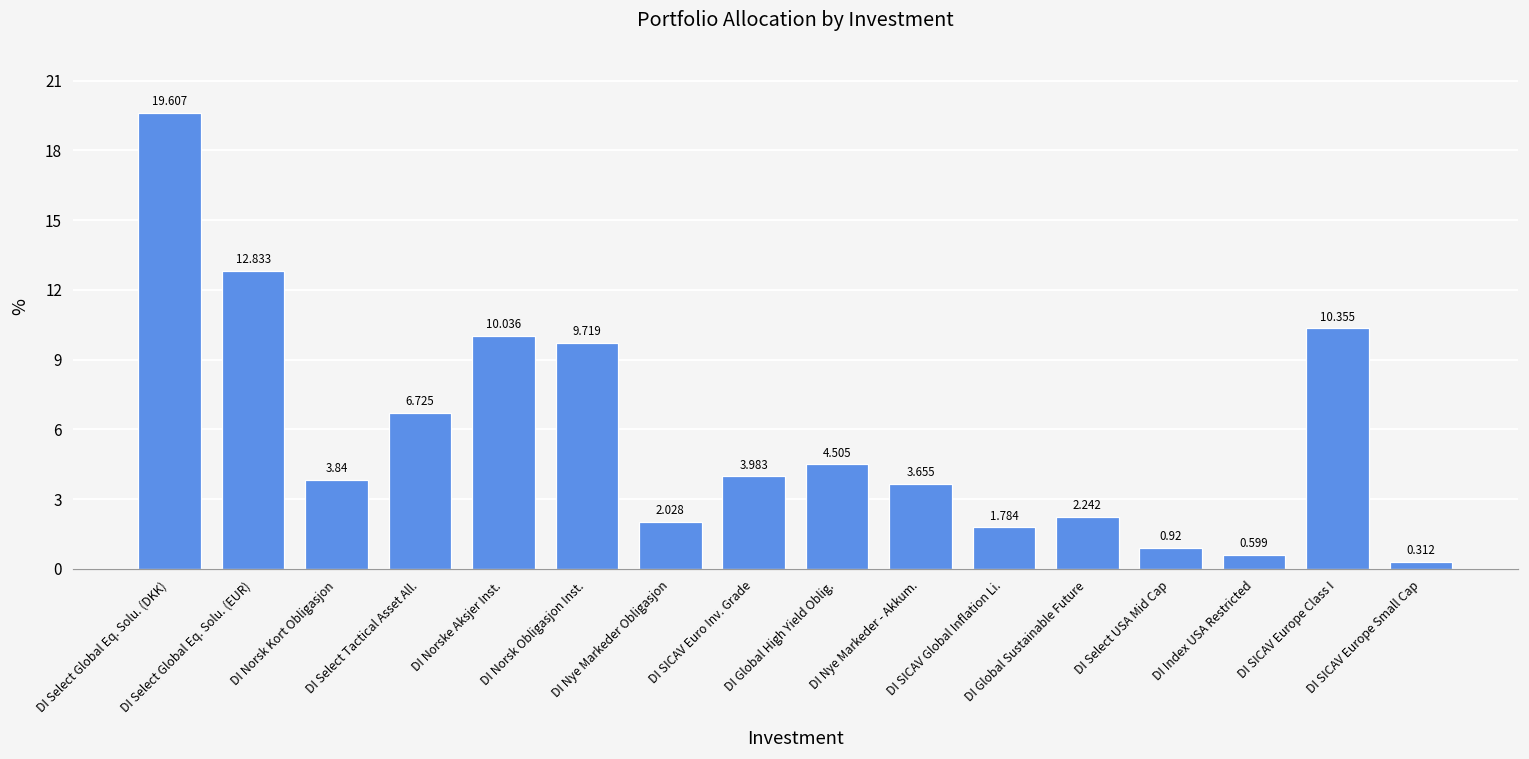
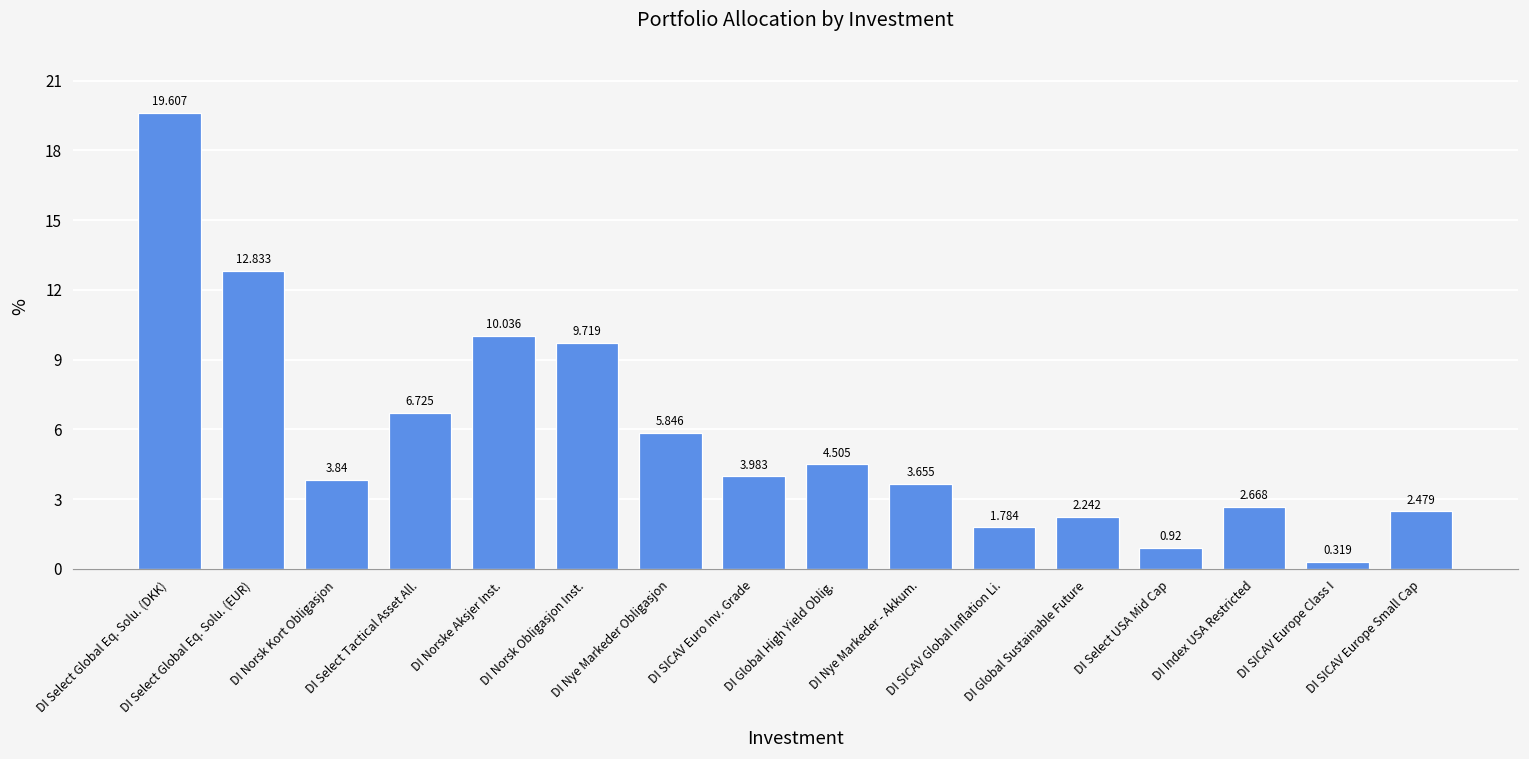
  {
    "DI Select Global Eq. Solu. (DKK)": 19.607,
    "DI Select Global Eq. Solu. (EUR)": 12.833,
    "DI Norsk Kort Obligasjon": 3.84,
    "DI Select Tactical Asset All.": 6.725,
    "DI Norske Aksjer Inst.": 10.036,
    "DI Norsk Obligasjon Inst.": 9.719,
-   "DI Nye Markeder Obligasjon": 2.028,
+   "DI Nye Markeder Obligasjon": 5.846,
    "DI SICAV Euro Inv. Grade": 3.983,
    "DI Global High Yield Oblig.": 4.505,
    "DI Nye Markeder - Akkum.": 3.655,
    "DI SICAV Global Inflation Li.": 1.784,
    "DI Global Sustainable Future": 2.242,
    "DI Select USA Mid Cap": 0.92,
-   "DI Index USA Restricted": 0.599,
-   "DI SICAV Europe Class I": 10.355,
-   "DI SICAV Europe Small Cap": 0.312
+   "DI Index USA Restricted": 2.668,
+   "DI SICAV Europe Class I": 0.319,
+   "DI SICAV Europe Small Cap": 2.479
  }
